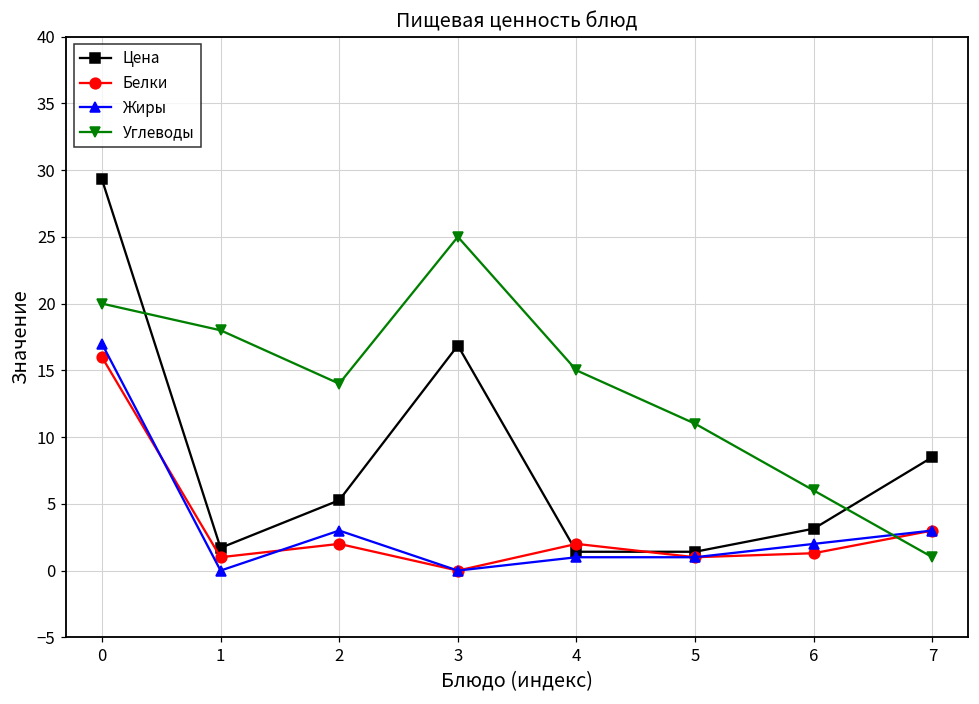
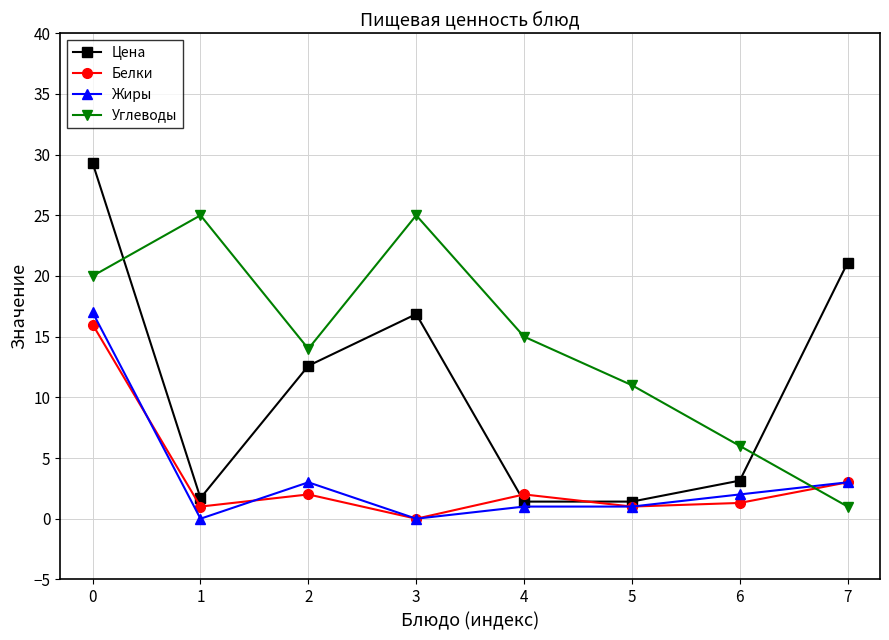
  {
    "Цена": {
      "0": 29.3,
      "1": 1.7,
-     "2": 5.3,
+     "2": 12.6,
      "3": 16.9,
      "4": 1.4,
      "5": 1.4,
      "6": 3.1,
-     "7": 8.5
+     "7": 21.1
    },
    "Белки": {
      "0": 16.0,
      "1": 1.0,
      "2": 2.0,
      "4": 2.0,
      "6": 1.3
    },
    "Жиры": {
      "0": 17.0,
      "1": 0.0,
      "2": 3.0,
      "4": 1.0,
      "6": 2.0
    },
    "Углеводы": {
      "0": 20,
-     "1": 18,
+     "1": 25,
      "2": 14,
      "3": 25,
      "4": 15,
      "5": 11,
      "6": 6,
      "7": 1
    }
  }
